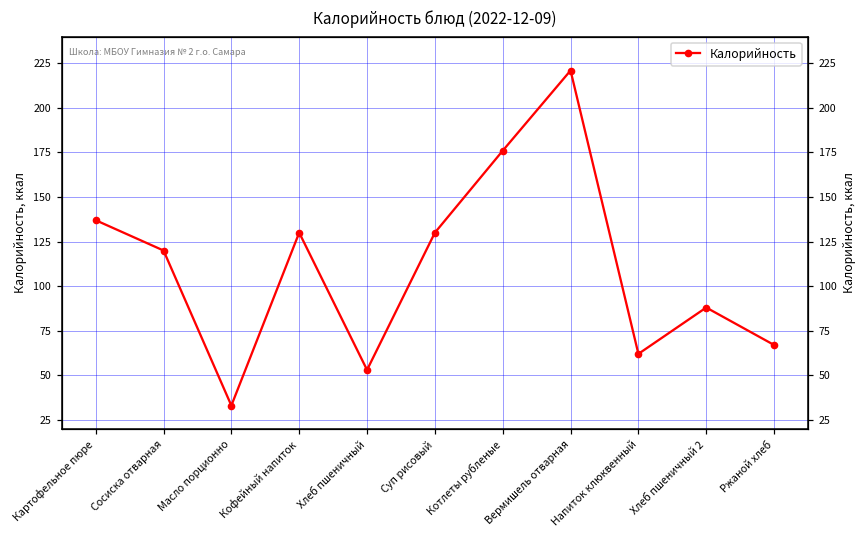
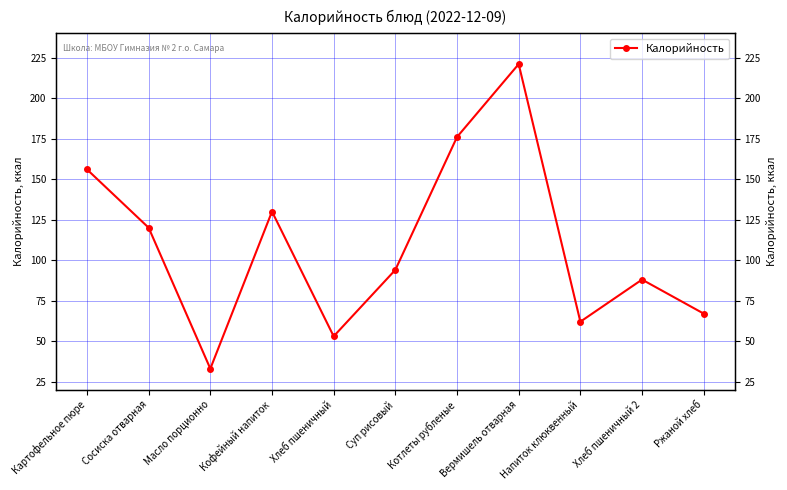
  {
-   "Картофельное пюре": 137,
+   "Картофельное пюре": 156,
    "Сосиска отварная": 120,
    "Масло порционно": 33,
    "Кофейный напиток": 130,
    "Хлеб пшеничный": 53,
-   "Суп рисовый": 130,
+   "Суп рисовый": 94,
    "Котлеты рубленые": 176,
    "Вермишель отварная": 221,
    "Напиток клюквенный": 62,
    "Хлеб пшеничный 2": 88,
    "Ржаной хлеб": 67
  }
